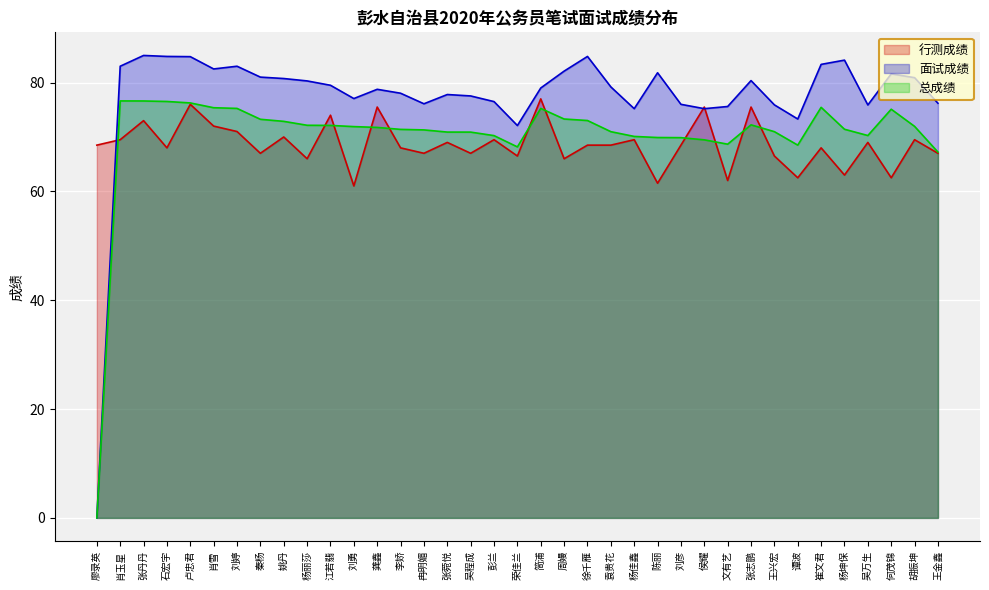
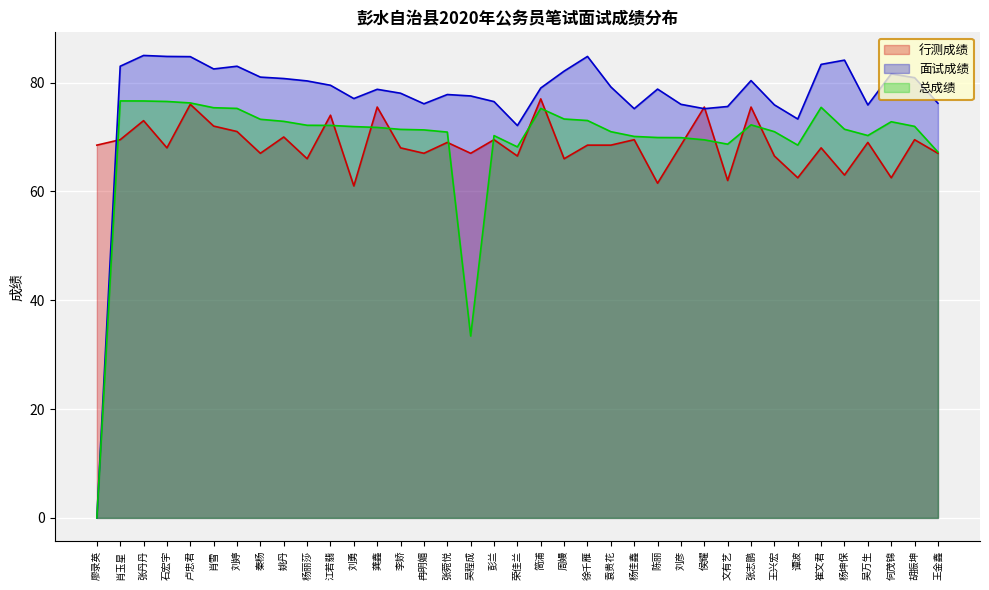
  {
    "行测成绩": {
      "廖录英": 69,
      "肖玉星": 70,
      "张丹丹": 73,
      "石宏宇": 68,
      "肖雪": 72,
      "刘婷": 71,
      "秦杨": 67,
      "姚丹": 70,
      "杨丽莎": 66,
      "江若翡": 74,
      "刘勇": 61,
      "龚鑫": 76,
      "李娇": 68,
      "冉明媚": 67,
      "张菀悦": 69,
      "吴程成": 67,
      "彭兰": 70,
      "荣佳兰": 67,
      "简浦": 77,
      "周嫚": 66,
      "徐千雁": 69,
      "袁贵花": 69,
      "杨佳鑫": 70,
      "陈丽": 62,
      "刘彦": 69,
      "文有艺": 62,
      "张志鹏": 76,
      "王兴宏": 67,
      "谭波": 63,
      "崔文君": 68,
      "杨坤保": 63,
      "吴万生": 69,
      "何茂锦": 63,
      "胡振坤": 70
    },
    "面试成绩": {
      "肖玉星": 83,
      "张丹丹": 85,
      "石宏宇": 85,
      "卢忠君": 85,
      "肖雪": 83,
      "刘婷": 83,
      "秦杨": 81,
      "姚丹": 81,
      "杨丽莎": 80,
      "江若翡": 80,
      "刘勇": 77,
      "龚鑫": 79,
      "李娇": 78,
      "冉明媚": 76,
      "张菀悦": 78,
      "吴程成": 78,
      "彭兰": 77,
      "荣佳兰": 72,
      "简浦": 79,
      "周嫚": 82,
      "徐千雁": 85,
      "袁贵花": 79,
      "杨佳鑫": 75,
-     "陈丽": 82,
+     "陈丽": 79,
      "刘彦": 76,
      "文有艺": 76,
      "张志鹏": 80,
      "王兴宏": 76,
      "谭波": 73,
      "崔文君": 83,
      "杨坤保": 84,
      "吴万生": 76,
      "王金鑫": 76
    },
    "总成绩": {
      "肖玉星": 77,
      "张丹丹": 77,
      "石宏宇": 77,
      "肖雪": 75,
      "刘婷": 75,
      "秦杨": 73,
      "姚丹": 73,
      "杨丽莎": 72,
      "江若翡": 72,
      "刘勇": 72,
      "龚鑫": 72,
      "李娇": 71,
      "冉明媚": 71,
      "张菀悦": 71,
-     "吴程成": 71,
+     "吴程成": 33,
      "彭兰": 70,
      "荣佳兰": 68,
      "简浦": 75,
      "周嫚": 73,
      "徐千雁": 73,
      "袁贵花": 71,
      "杨佳鑫": 70,
      "陈丽": 70,
      "刘彦": 70,
      "侯耀": 69,
      "文有艺": 69,
      "张志鹏": 72,
      "王兴宏": 71,
      "谭波": 69,
      "崔文君": 75,
      "杨坤保": 71,
      "吴万生": 70,
-     "何茂锦": 75,
+     "何茂锦": 73,
      "胡振坤": 72
    }
  }
